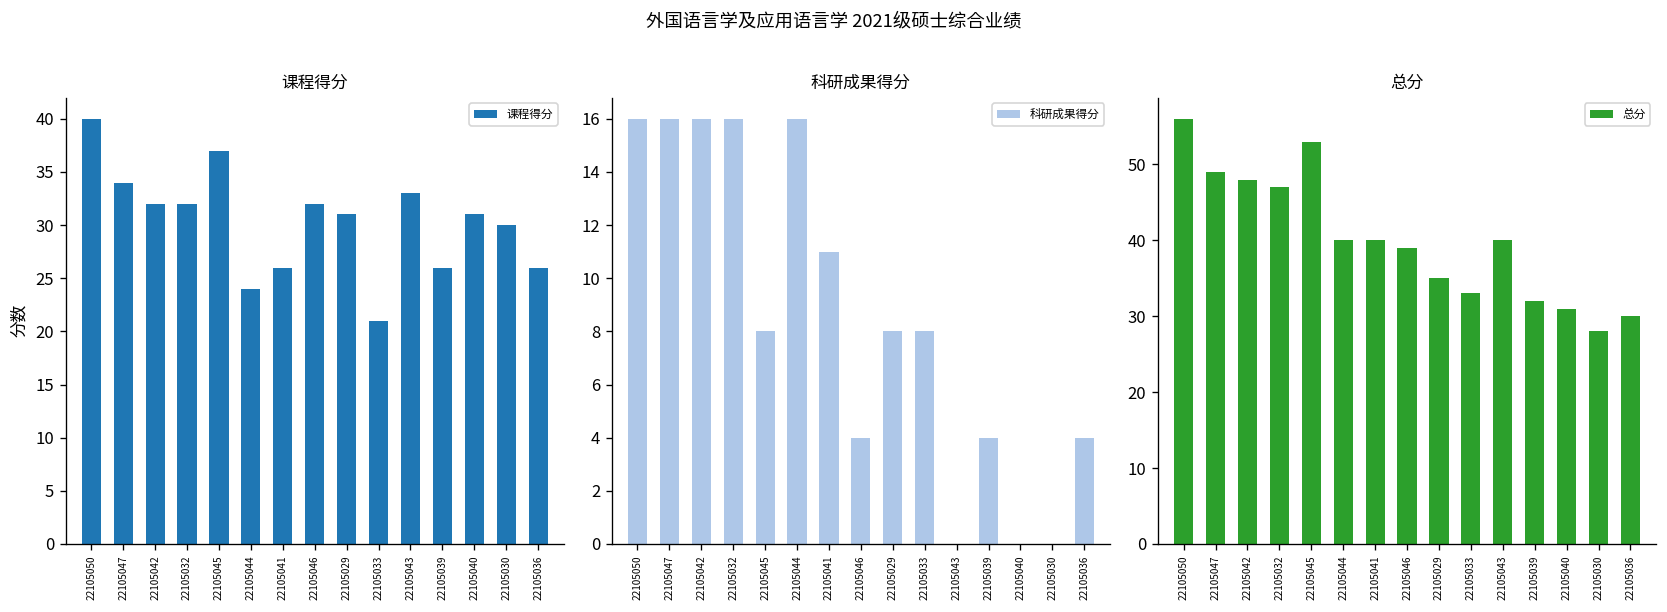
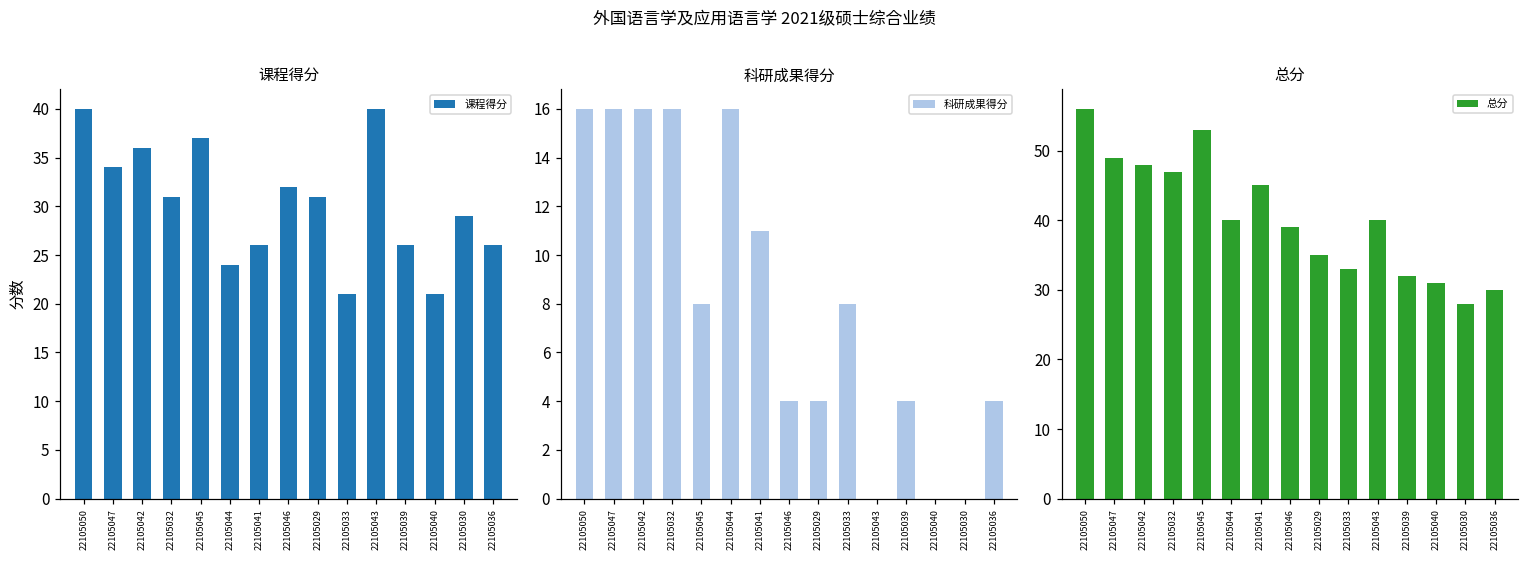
  {
    "课程得分": {
      "22105050": 40,
      "22105047": 34,
-     "22105042": 32,
-     "22105032": 32,
+     "22105042": 36,
+     "22105032": 31,
      "22105045": 37,
      "22105044": 24,
      "22105041": 26,
      "22105046": 32,
      "22105029": 31,
      "22105033": 21,
-     "22105043": 33,
+     "22105043": 40,
      "22105039": 26,
-     "22105040": 31,
-     "22105030": 30,
+     "22105040": 21,
+     "22105030": 29,
      "22105036": 26
    },
    "科研成果得分": {
      "22105050": 16,
      "22105047": 16,
      "22105042": 16,
      "22105032": 16,
      "22105045": 8,
      "22105044": 16,
      "22105041": 11,
      "22105046": 4,
-     "22105029": 8,
+     "22105029": 4,
      "22105033": 8,
      "22105043": 0,
      "22105039": 4,
      "22105040": 0,
      "22105030": 0,
      "22105036": 4
    },
    "总分": {
      "22105050": 56,
      "22105047": 49,
      "22105042": 48,
      "22105032": 47,
      "22105045": 53,
      "22105044": 40,
-     "22105041": 40,
+     "22105041": 45,
      "22105046": 39,
      "22105029": 35,
      "22105033": 33,
      "22105043": 40,
      "22105039": 32,
      "22105040": 31,
      "22105030": 28,
      "22105036": 30
    }
  }
